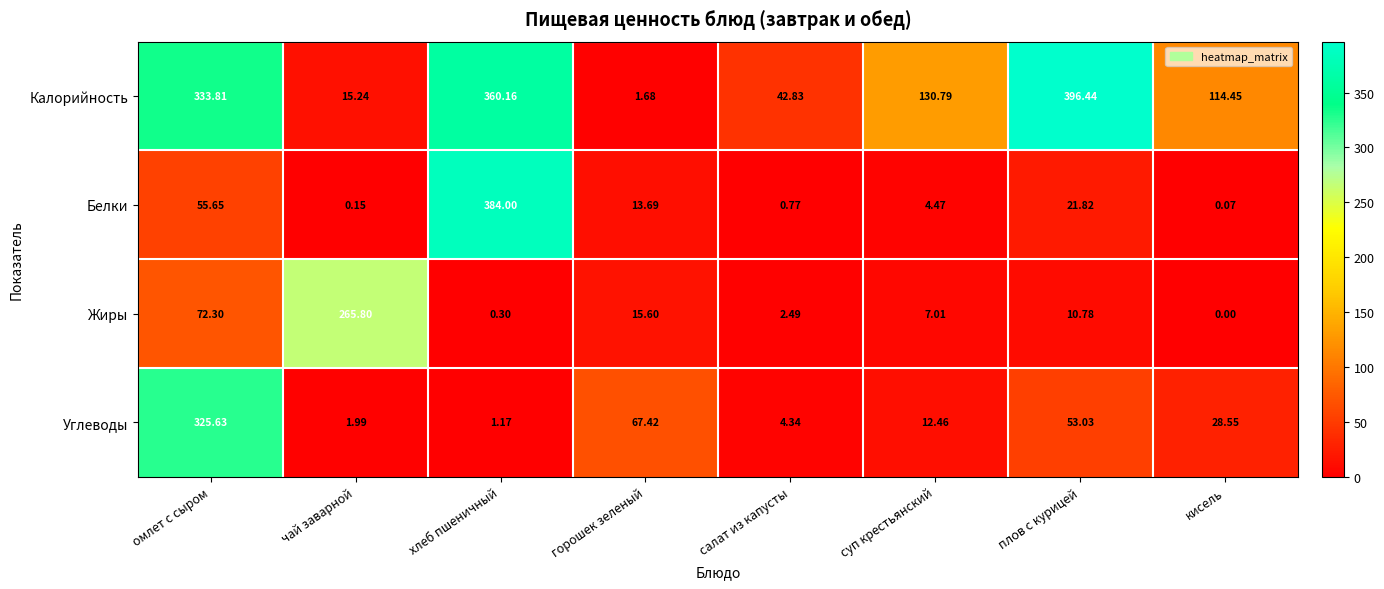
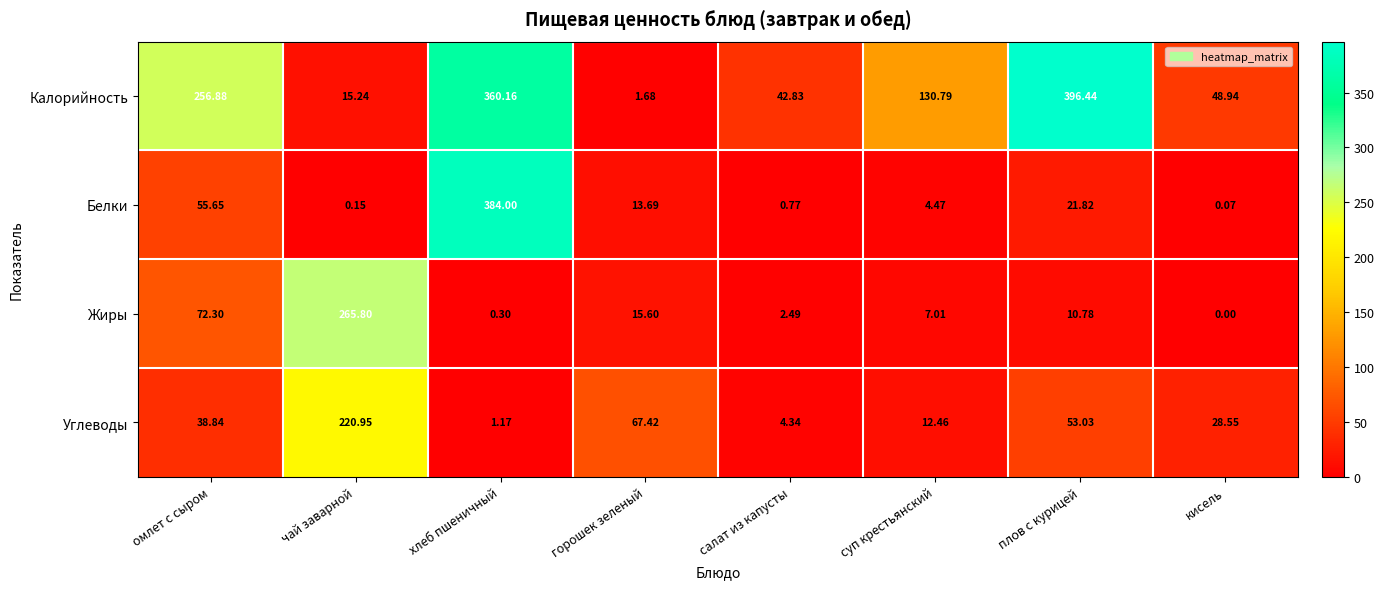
  {
    "Калорийность": {
-     "омлет с сыром": 333.81,
+     "омлет с сыром": 256.88,
      "чай заварной": 15.24,
      "хлеб пшеничный": 360.16,
      "горошек зеленый": 1.68,
      "салат из капусты": 42.83,
      "суп крестьянский": 130.79,
      "плов с курицей": 396.44,
-     "кисель": 114.45
+     "кисель": 48.94
    },
    "Белки": {
      "омлет с сыром": 55.65,
      "чай заварной": 0.15,
      "хлеб пшеничный": 384.00,
      "горошек зеленый": 13.69,
      "салат из капусты": 0.77,
      "суп крестьянский": 4.47,
      "плов с курицей": 21.82,
      "кисель": 0.07
    },
    "Жиры": {
      "омлет с сыром": 72.30,
      "чай заварной": 265.80,
      "хлеб пшеничный": 0.30,
      "горошек зеленый": 15.60,
      "салат из капусты": 2.49,
      "суп крестьянский": 7.01,
      "плов с курицей": 10.78,
      "кисель": 0.00
    },
    "Углеводы": {
-     "омлет с сыром": 325.63,
-     "чай заварной": 1.99,
+     "омлет с сыром": 38.84,
+     "чай заварной": 220.95,
      "хлеб пшеничный": 1.17,
      "горошек зеленый": 67.42,
      "салат из капусты": 4.34,
      "суп крестьянский": 12.46,
      "плов с курицей": 53.03,
      "кисель": 28.55
    }
  }
